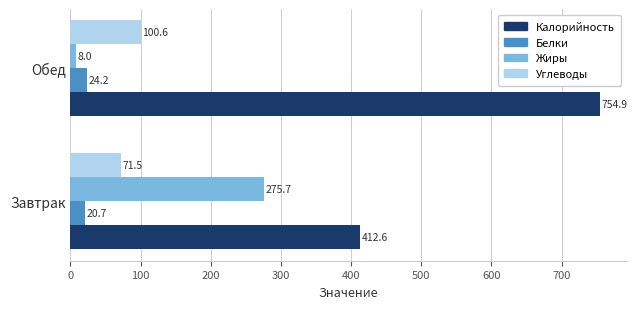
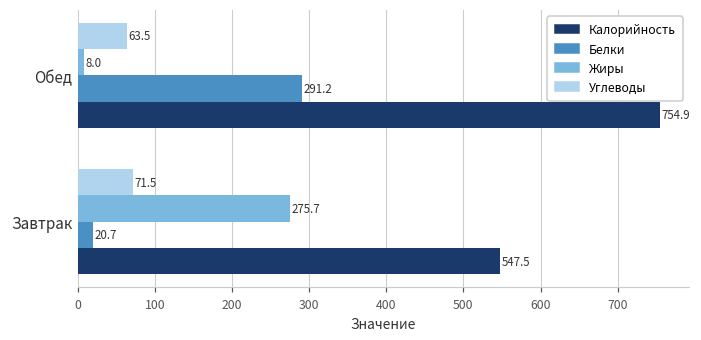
  {
    "Калорийность": {
      "Обед": 754.9,
-     "Завтрак": 412.6
+     "Завтрак": 547.5
    },
    "Белки": {
-     "Обед": 24.2,
+     "Обед": 291.2,
      "Завтрак": 20.7
    },
    "Жиры": {
      "Обед": 8.0,
      "Завтрак": 275.7
    },
    "Углеводы": {
-     "Обед": 100.6,
+     "Обед": 63.5,
      "Завтрак": 71.5
    }
  }
